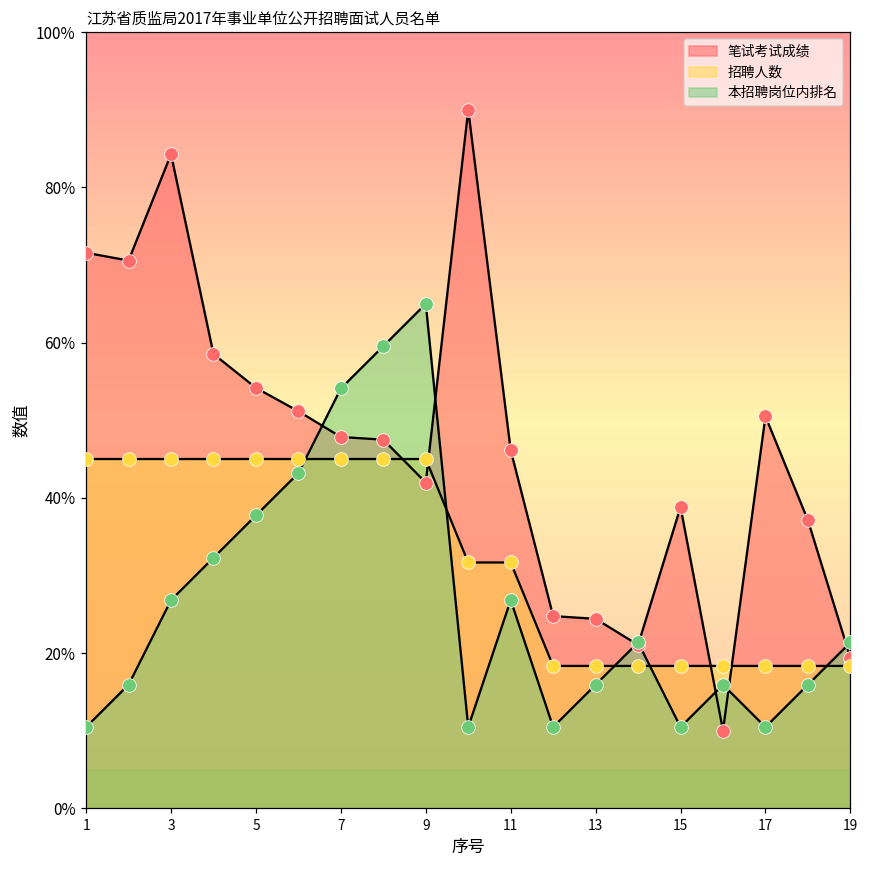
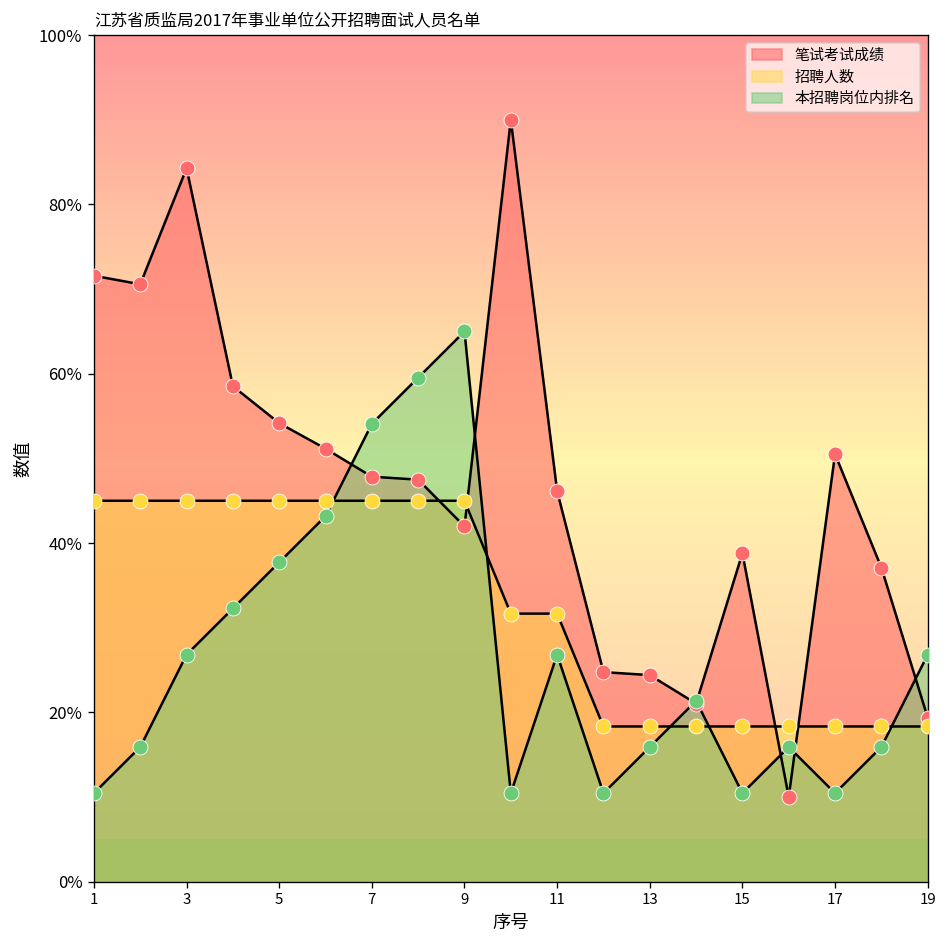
  {
    "笔试考试成绩": {
      "1": "72%",
      "3": "84%",
      "5": "54%",
      "7": "48%",
      "9": "42%",
      "11": "46%",
      "13": "24%",
      "15": "39%",
      "17": "51%",
      "19": "19%"
    },
    "招聘人数": {
      "1": "45%",
      "3": "45%",
      "5": "45%",
      "7": "45%",
      "9": "45%",
      "11": "32%",
      "13": "18%",
      "15": "18%",
      "17": "18%",
      "19": "18%"
    },
    "本招聘岗位内排名": {
      "1": "10%",
      "3": "27%",
      "5": "38%",
      "7": "54%",
      "9": "65%",
      "11": "27%",
      "13": "16%",
      "15": "10%",
      "17": "10%",
-     "19": "21%"
+     "19": "27%"
    }
  }
